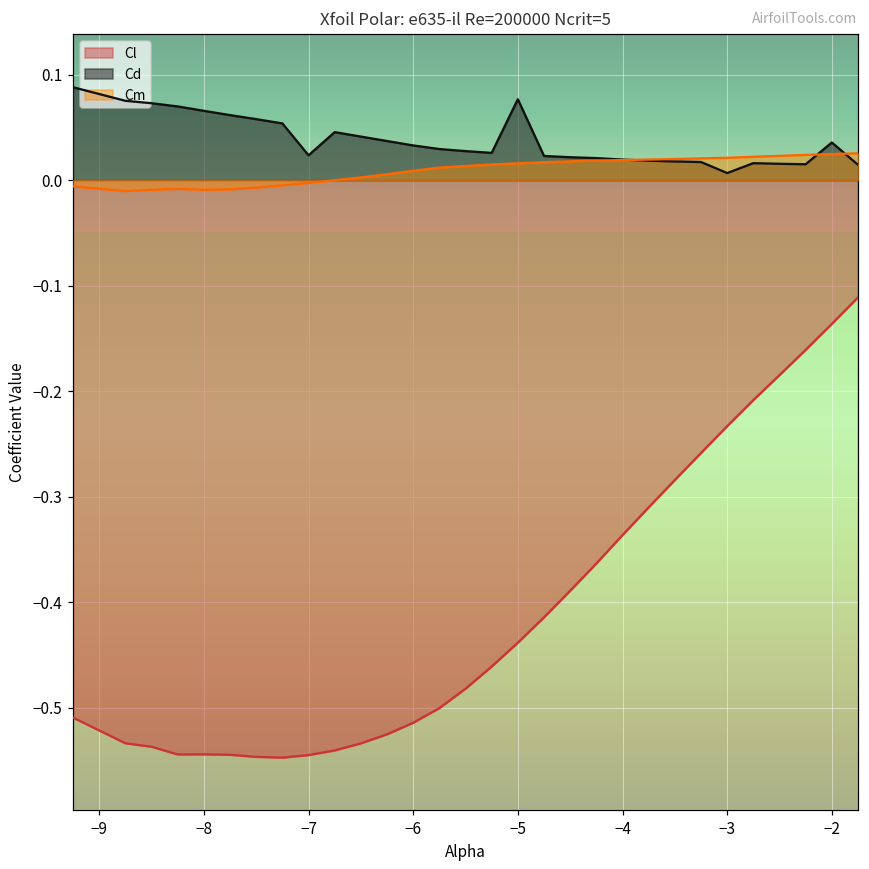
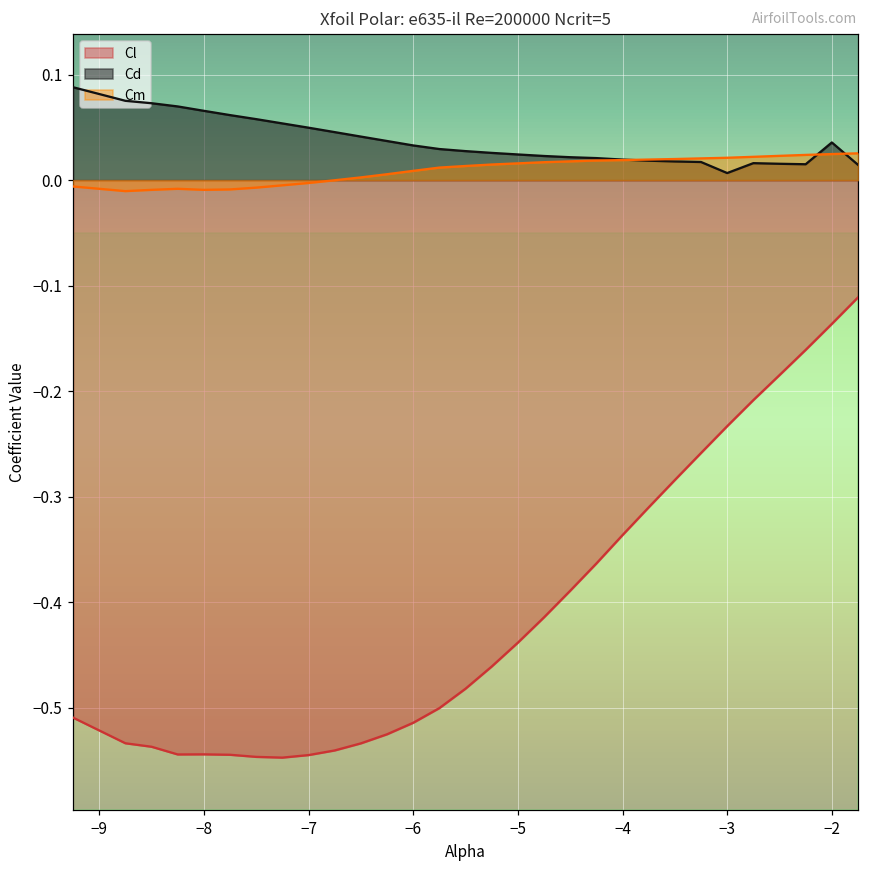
  {
    "Cd": {
      "−8": 0.07,
-     "−7": 0.02,
+     "−7": 0.05,
      "−6": 0.03,
-     "−5": 0.08,
+     "−5": 0.02,
      "−3": 0.01,
      "−2": 0.04
    }
  }
